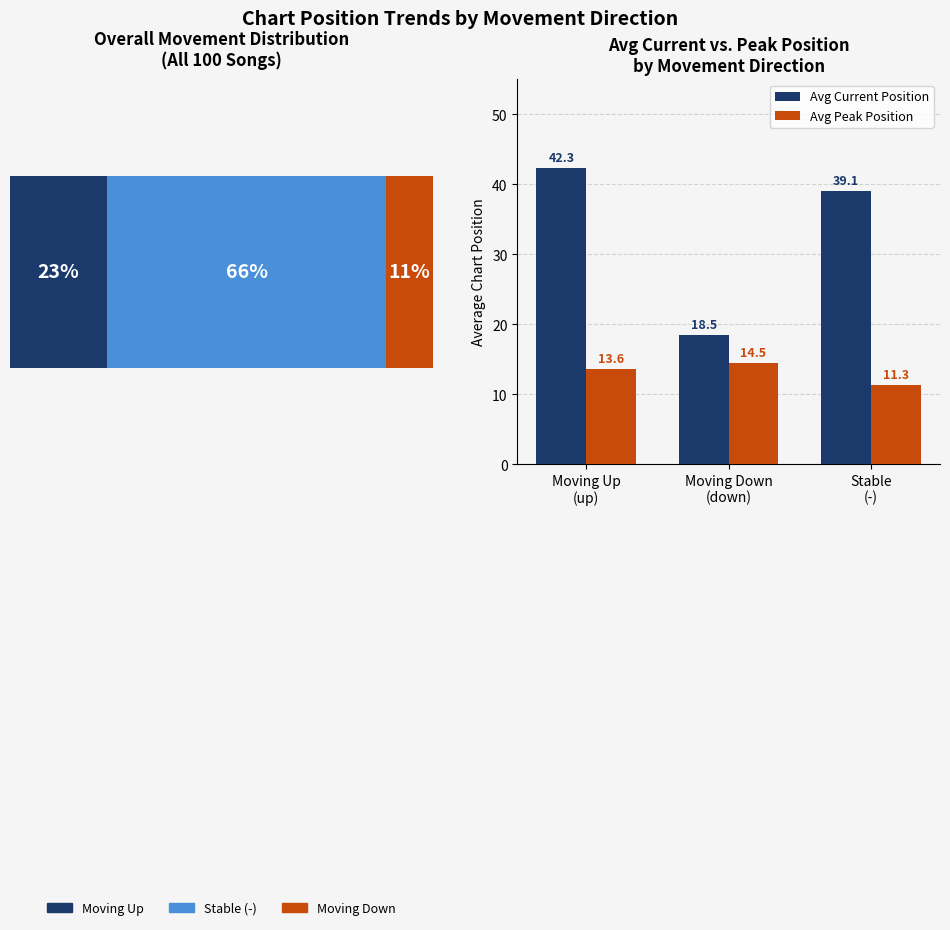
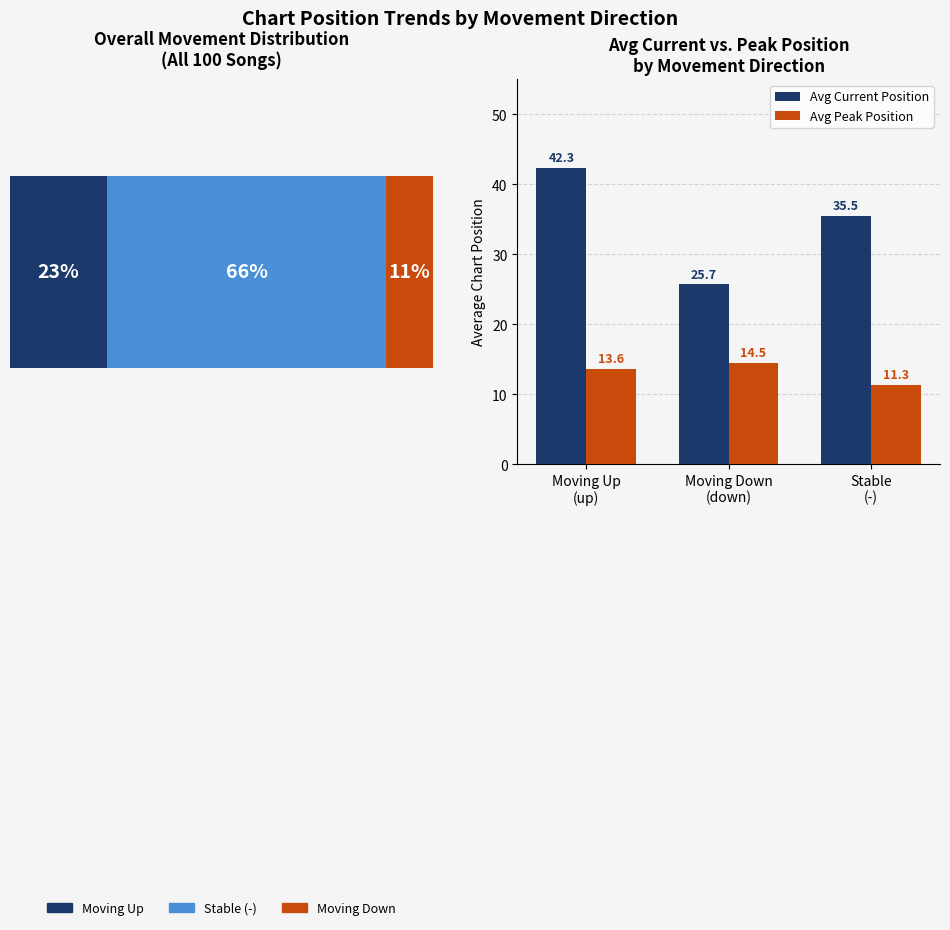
  {
    "Avg Current vs. Peak Position by Movement Direction": {
      "Avg Current Position": {
        "Moving Up (up)": 42.3,
-       "Moving Down (down)": 18.5,
-       "Stable (-)": 39.1
+       "Moving Down (down)": 25.7,
+       "Stable (-)": 35.5
      },
      "Avg Peak Position": {
        "Moving Up (up)": 13.6,
        "Moving Down (down)": 14.5,
        "Stable (-)": 11.3
      }
    }
  }
